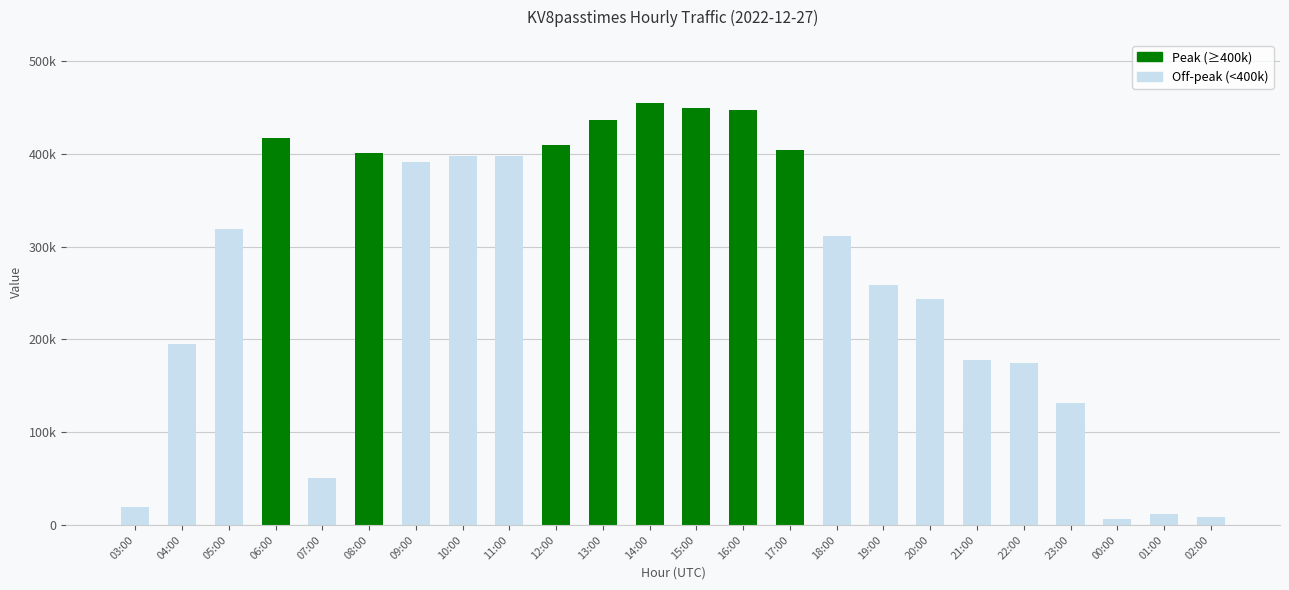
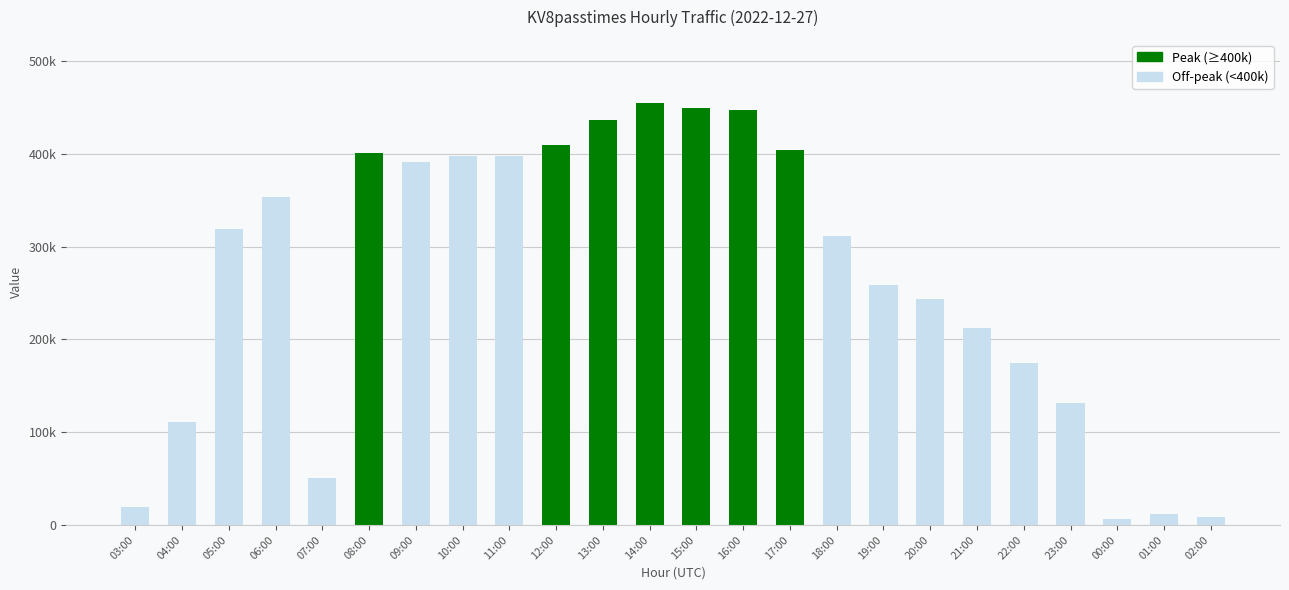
  {
    "03:00": 20000,
-   "04:00": 200000,
+   "04:00": 110000,
    "05:00": 320000,
-   "06:00": 420000,
+   "06:00": 350000,
    "07:00": 50000,
    "08:00": 400000,
    "09:00": 390000,
    "10:00": 400000,
    "11:00": 400000,
    "12:00": 410000,
    "13:00": 440000,
    "14:00": 450000,
    "15:00": 450000,
    "16:00": 450000,
    "17:00": 400000,
    "18:00": 310000,
    "19:00": 260000,
    "20:00": 240000,
-   "21:00": 180000,
+   "21:00": 210000,
    "22:00": 170000,
    "23:00": 130000,
    "00:00": 10000,
    "01:00": 10000,
    "02:00": 10000
  }
